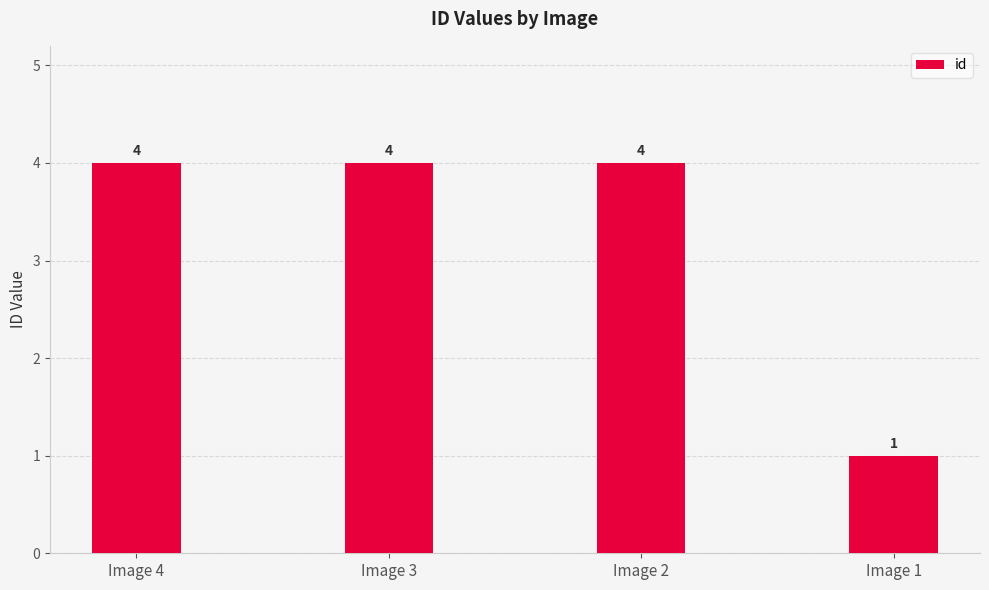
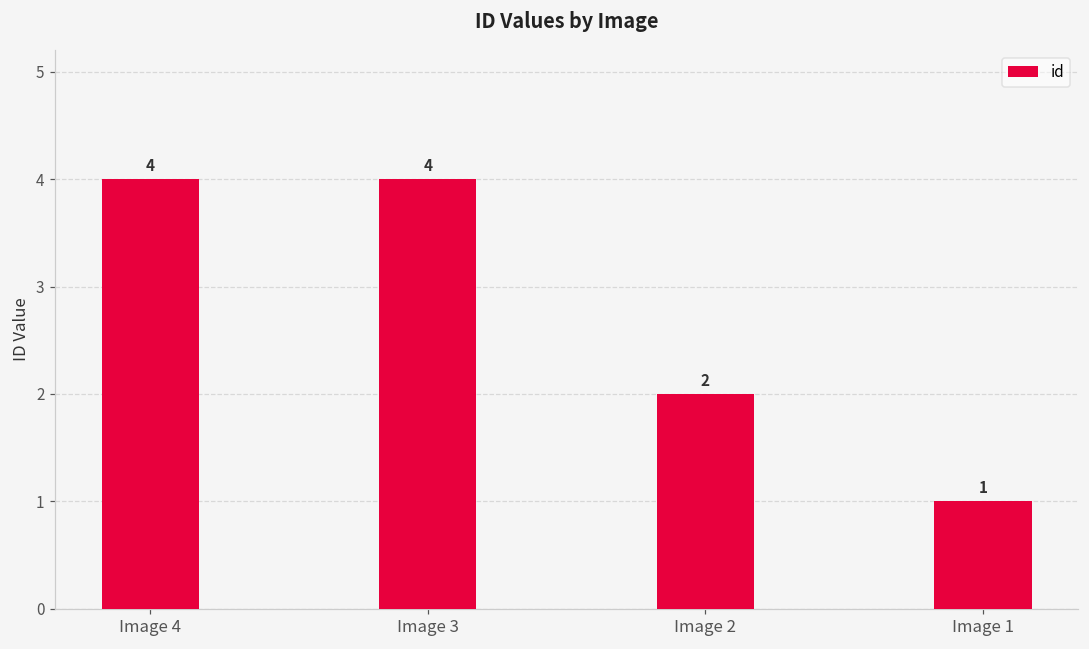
  {
    "Image 4": 4,
    "Image 3": 4,
-   "Image 2": 4,
+   "Image 2": 2,
    "Image 1": 1
  }
